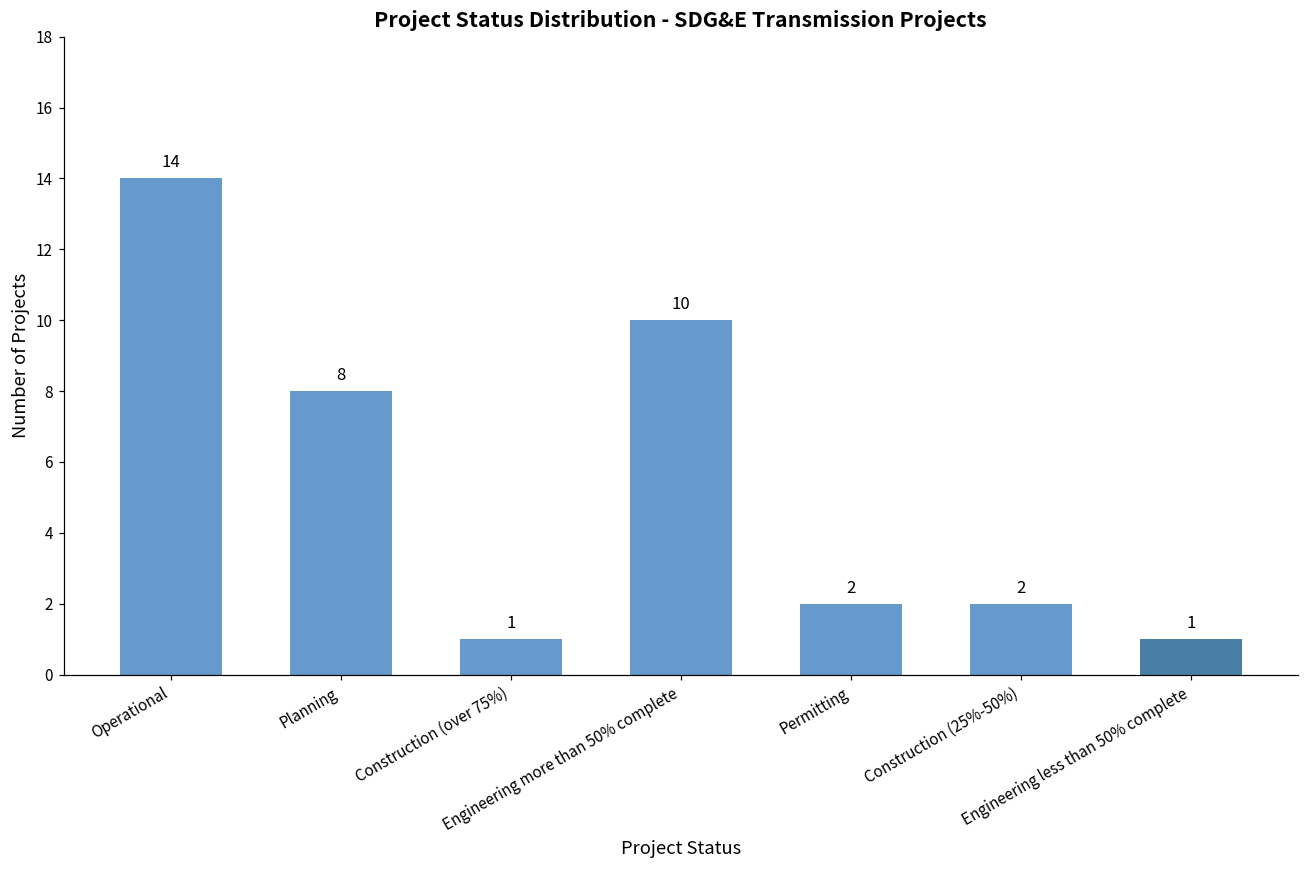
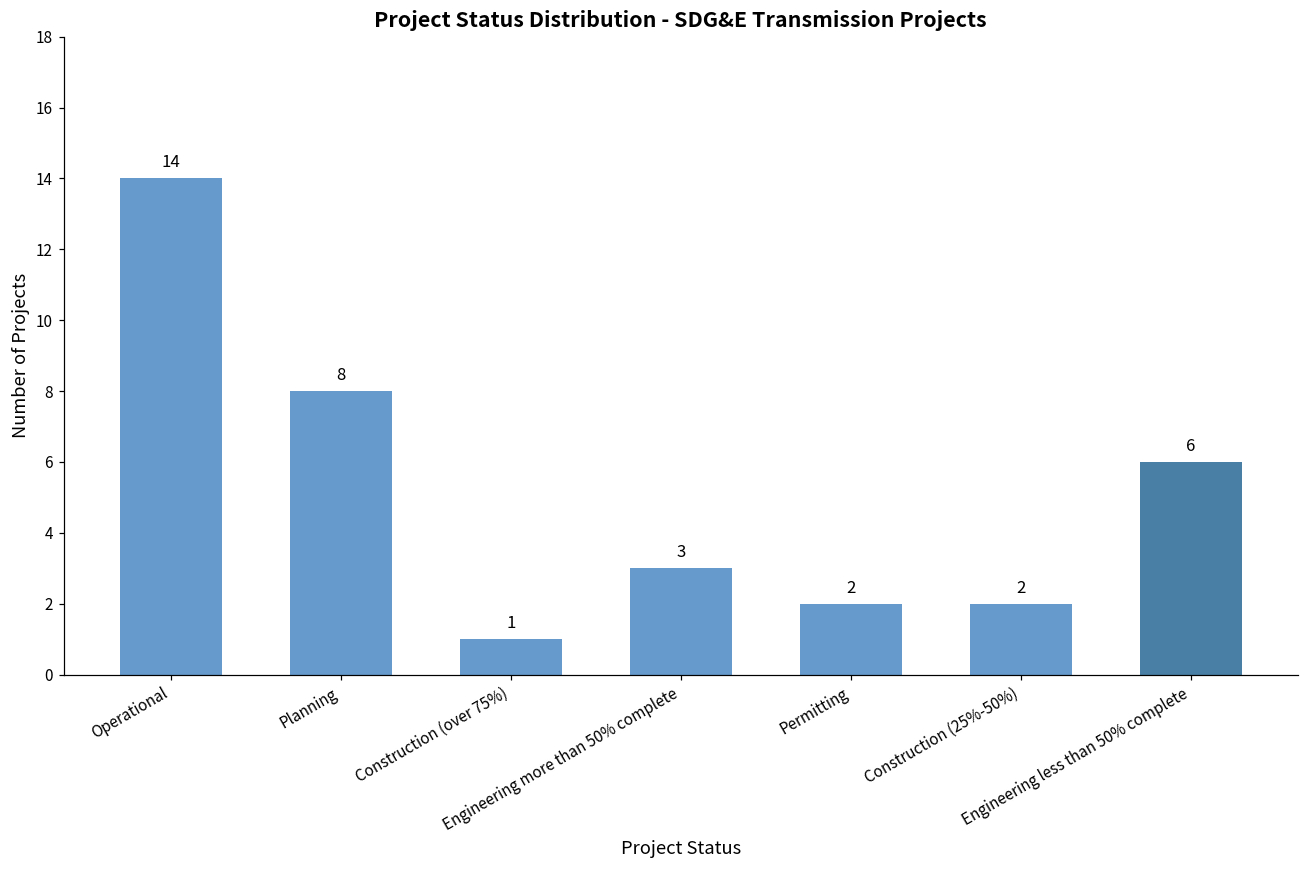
  {
    "Operational": 14,
    "Planning": 8,
    "Construction (over 75%)": 1,
-   "Engineering more than 50% complete": 10,
+   "Engineering more than 50% complete": 3,
    "Permitting": 2,
    "Construction (25%-50%)": 2,
-   "Engineering less than 50% complete": 1
+   "Engineering less than 50% complete": 6
  }
